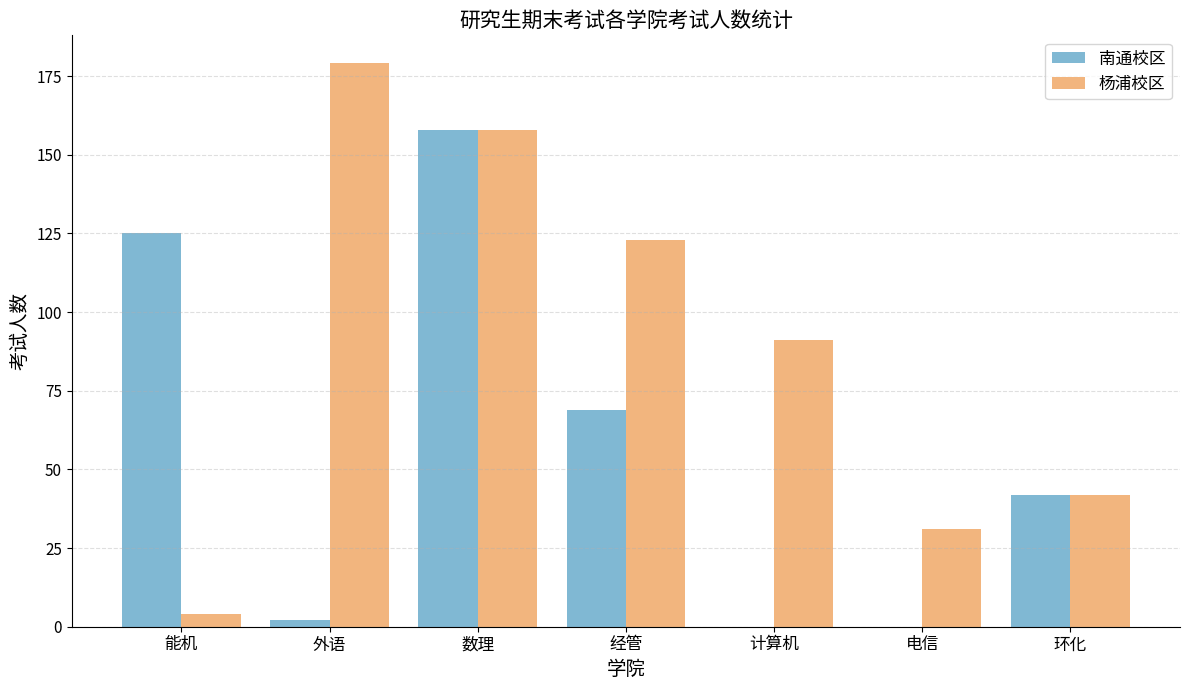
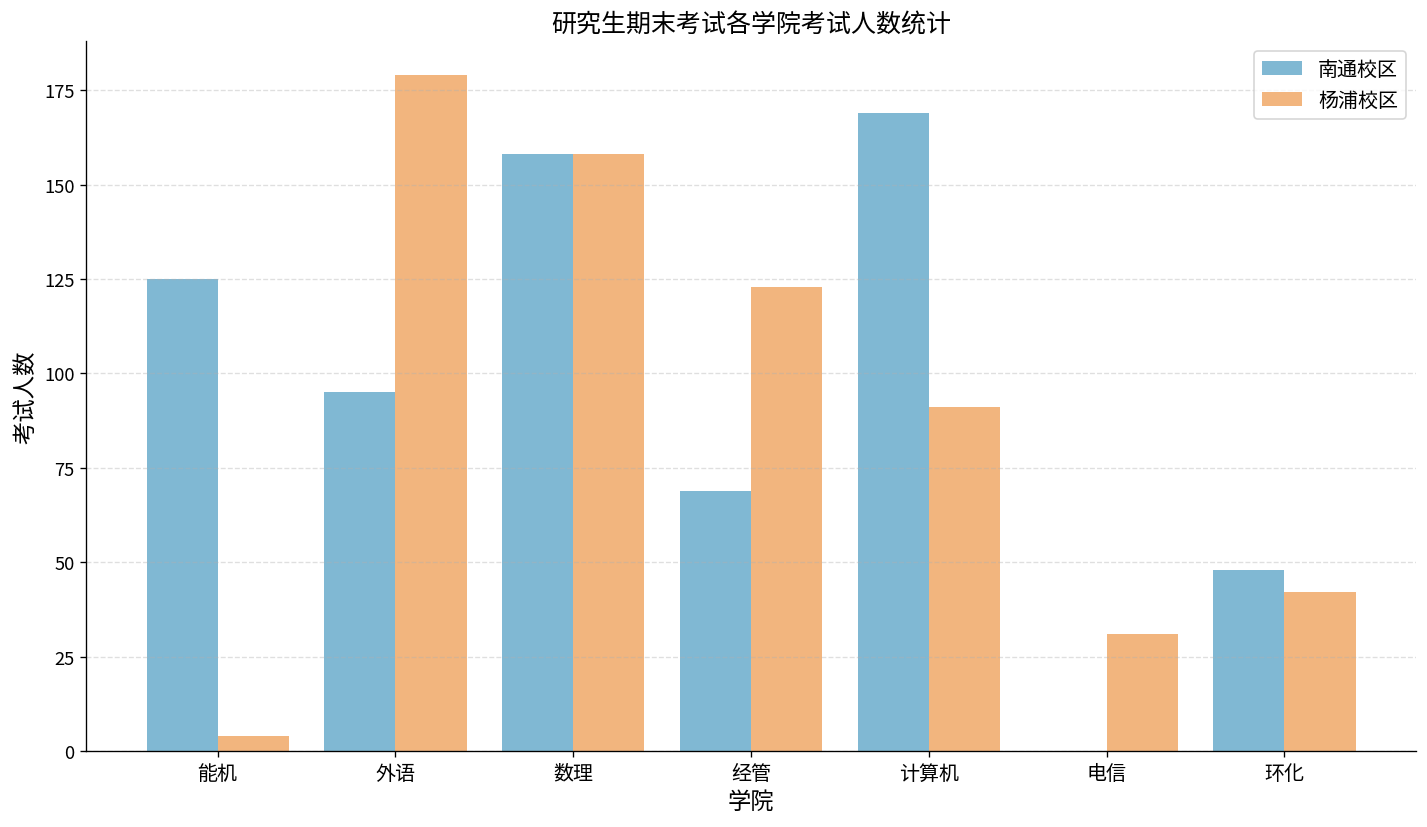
  {
    "南通校区": {
      "能机": 125,
-     "外语": 2,
+     "外语": 95,
      "数理": 158,
      "经管": 69,
-     "计算机": 0,
+     "计算机": 169,
      "电信": 0,
-     "环化": 42
+     "环化": 48
    },
    "杨浦校区": {
      "能机": 4,
      "外语": 179,
      "数理": 158,
      "经管": 123,
      "计算机": 91,
      "电信": 31,
      "环化": 42
    }
  }
